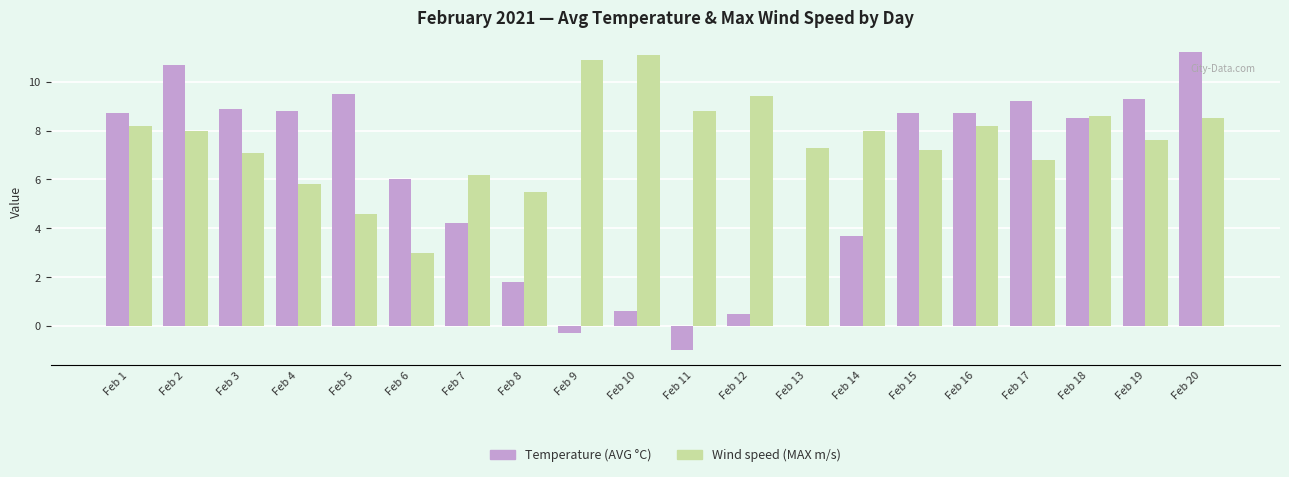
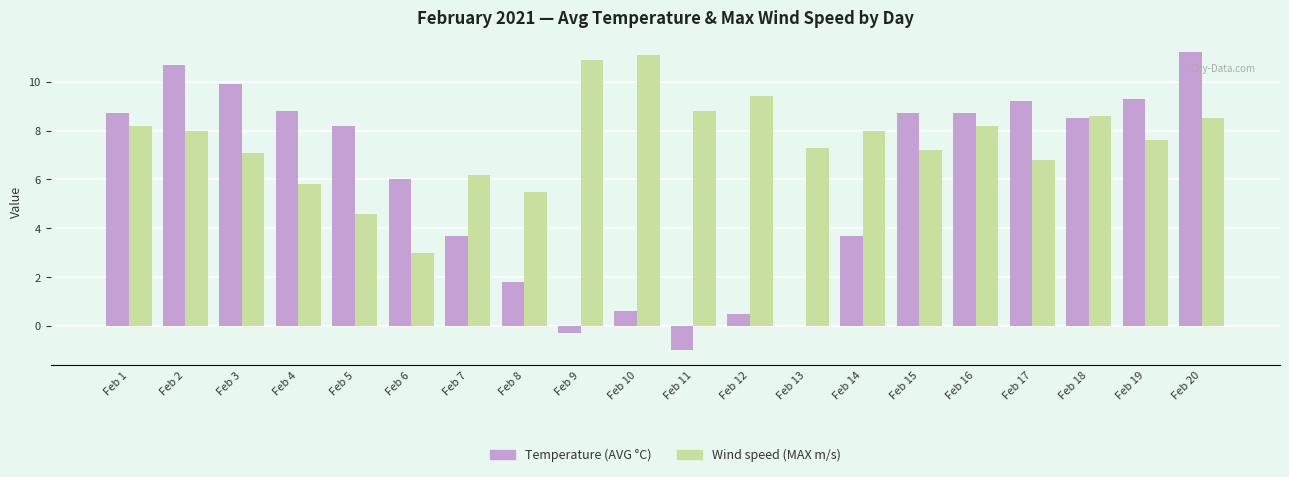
  {
    "Temperature (AVG °C)": {
      "Feb 1": 8.7,
      "Feb 2": 10.7,
-     "Feb 3": 8.9,
+     "Feb 3": 9.9,
      "Feb 4": 8.8,
-     "Feb 5": 9.5,
+     "Feb 5": 8.2,
      "Feb 6": 6.0,
-     "Feb 7": 4.2,
+     "Feb 7": 3.7,
      "Feb 8": 1.8,
      "Feb 9": -0.3,
      "Feb 10": 0.6,
      "Feb 11": -1.0,
      "Feb 12": 0.5,
      "Feb 13": 0.0,
      "Feb 14": 3.7,
      "Feb 15": 8.7,
      "Feb 16": 8.7,
      "Feb 17": 9.2,
      "Feb 18": 8.5,
      "Feb 19": 9.3,
      "Feb 20": 11.2
    },
    "Wind speed (MAX m/s)": {
      "Feb 1": 8.2,
      "Feb 2": 8.0,
      "Feb 3": 7.1,
      "Feb 4": 5.8,
      "Feb 5": 4.6,
      "Feb 6": 3.0,
      "Feb 7": 6.2,
      "Feb 8": 5.5,
      "Feb 9": 10.9,
      "Feb 10": 11.1,
      "Feb 11": 8.8,
      "Feb 12": 9.4,
      "Feb 13": 7.3,
      "Feb 14": 8.0,
      "Feb 15": 7.2,
      "Feb 16": 8.2,
      "Feb 17": 6.8,
      "Feb 18": 8.6,
      "Feb 19": 7.6,
      "Feb 20": 8.5
    }
  }
